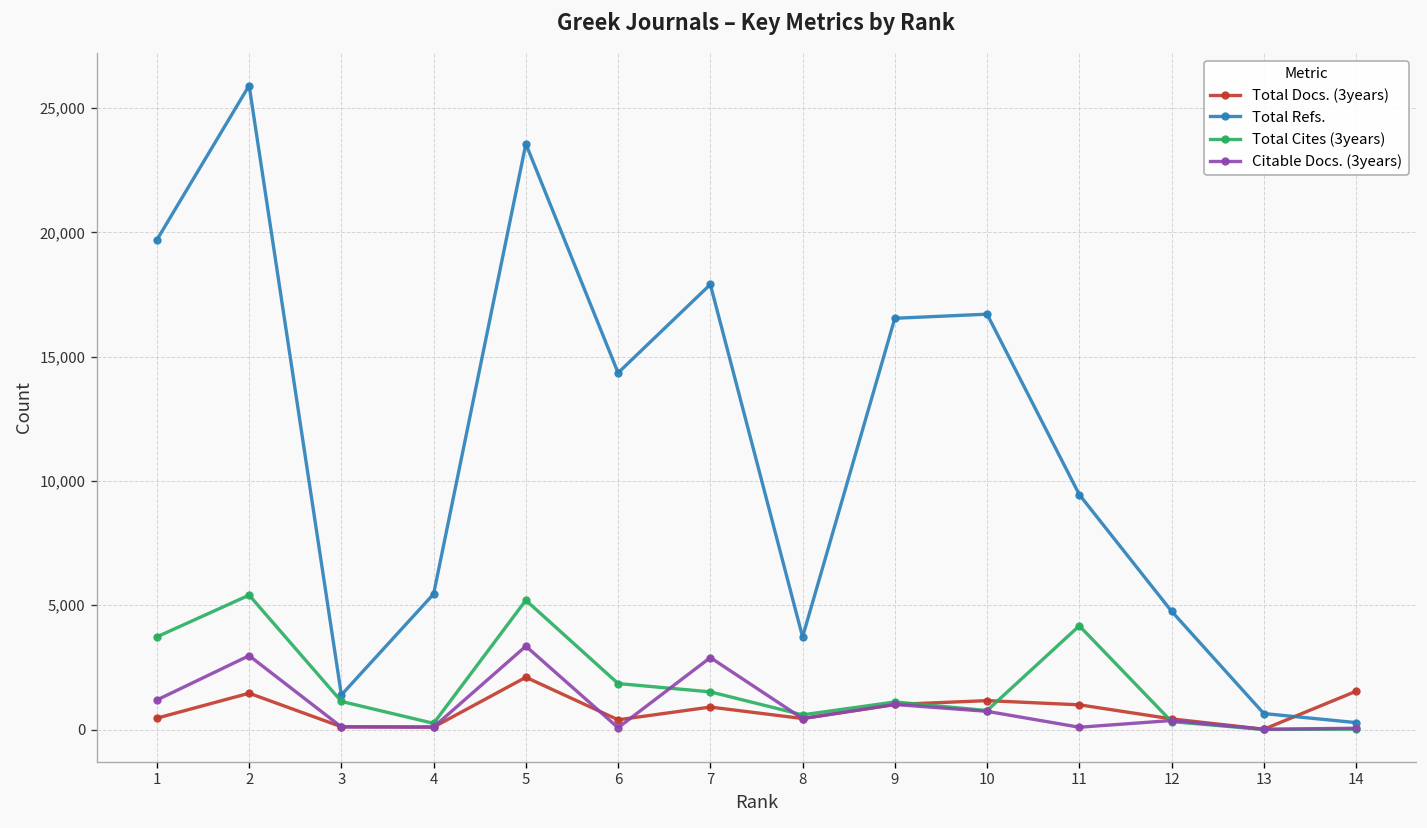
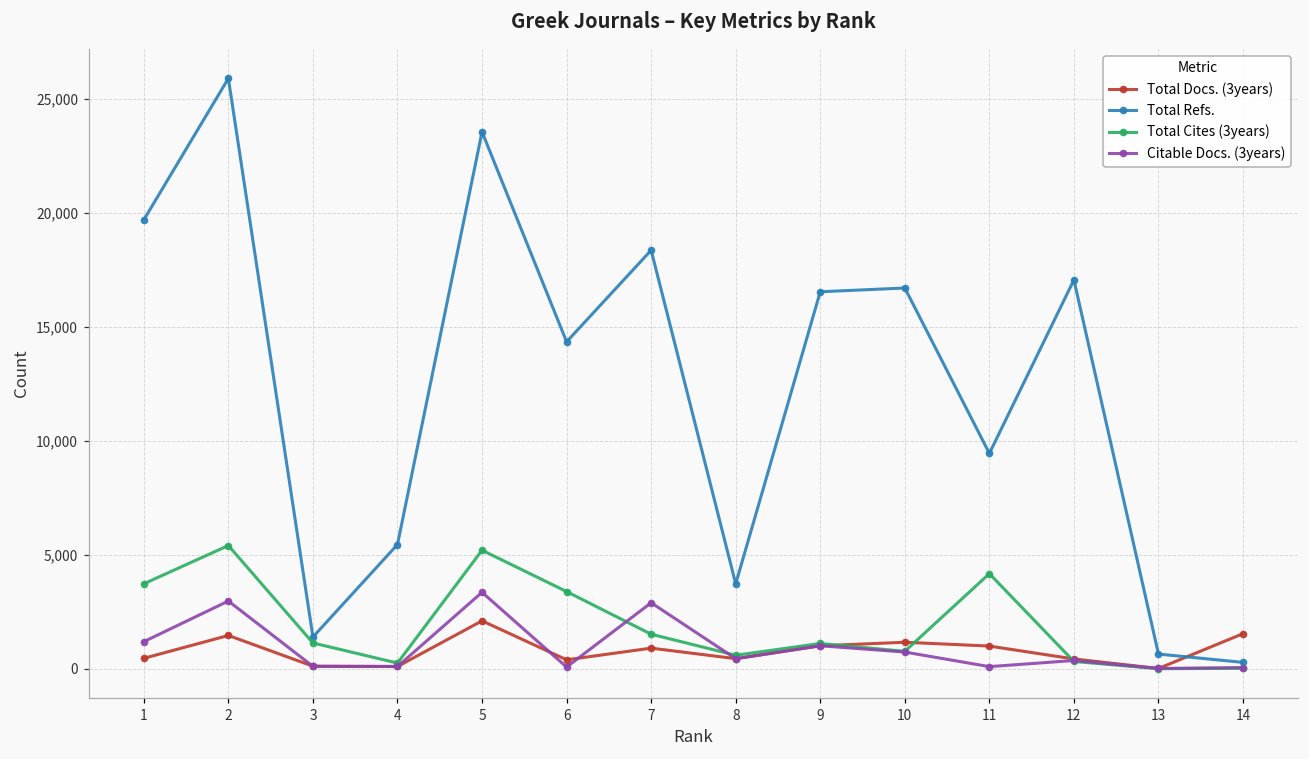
  {
    "Total Docs. (3years)": {
      "1": "500",
      "2": "1,500",
      "5": "2,100",
      "6": "400",
      "7": "900",
      "10": "1,200",
      "11": "1,000",
      "14": "1,500"
    },
    "Total Refs.": {
      "1": "19,700",
      "2": "25,900",
      "3": "1,400",
      "4": "5,500",
      "5": "23,600",
      "6": "14,300",
-     "7": "17,900",
+     "7": "18,400",
      "8": "3,700",
      "9": "16,500",
      "10": "16,700",
      "11": "9,500",
-     "12": "4,800",
+     "12": "17,100",
      "13": "600",
      "14": "300"
    },
    "Total Cites (3years)": {
      "1": "3,700",
      "2": "5,400",
      "3": "1,100",
      "4": "200",
      "5": "5,200",
-     "6": "1,900",
+     "6": "3,400",
      "7": "1,500",
      "8": "600",
      "11": "4,200"
    },
    "Citable Docs. (3years)": {
      "1": "1,200",
      "2": "3,000",
      "5": "3,400",
      "6": "100",
      "7": "2,900",
      "11": "100"
    }
  }
